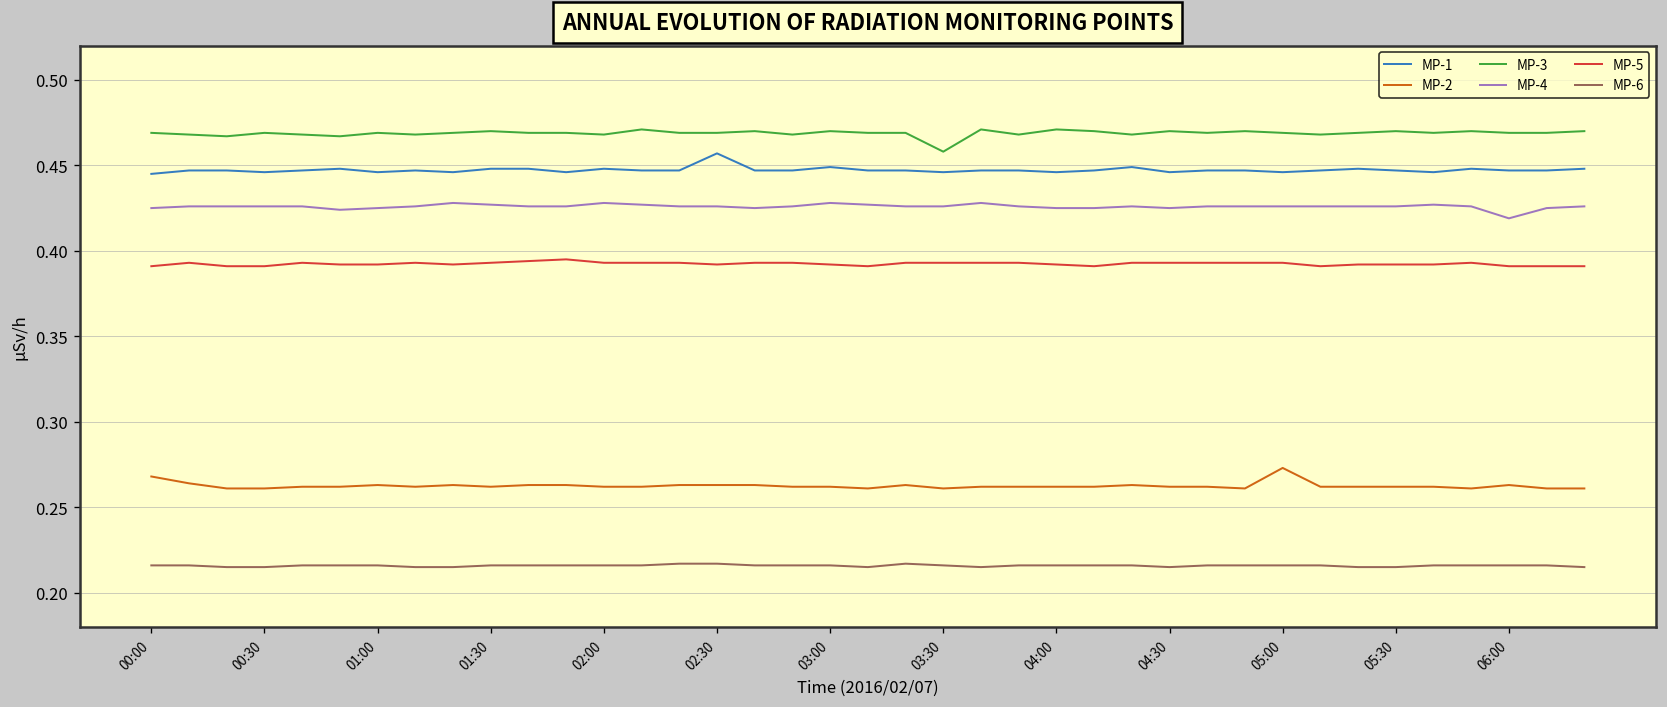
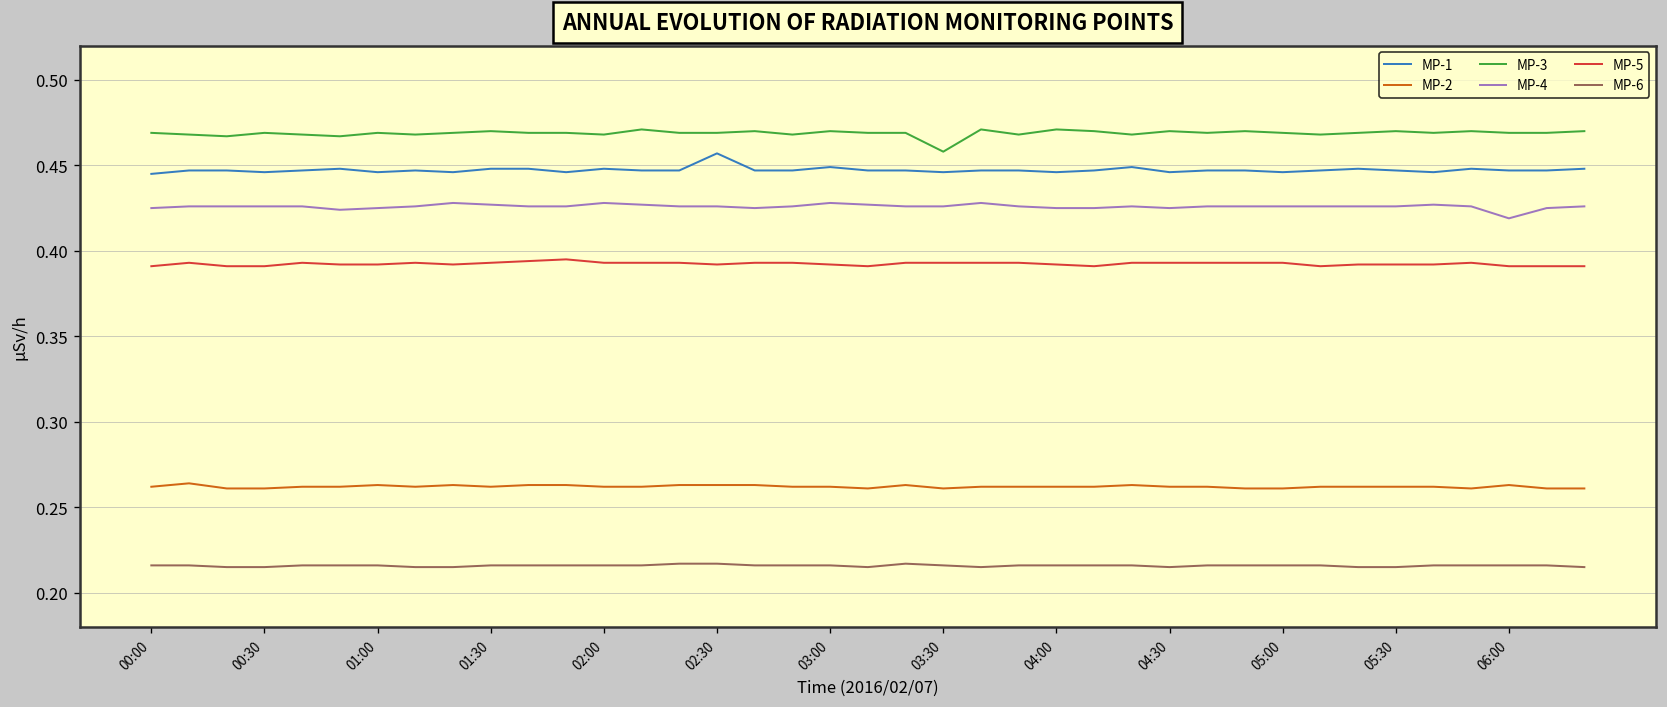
  {
    "MP-1": {
      "00:00": 0.445,
      "00:30": 0.446,
      "01:00": 0.446,
      "01:30": 0.448,
      "02:00": 0.448,
      "02:30": 0.457,
      "03:00": 0.449,
      "03:30": 0.446,
      "04:00": 0.446,
      "04:30": 0.446,
      "05:00": 0.446,
      "05:30": 0.447,
      "06:00": 0.447
    },
    "MP-2": {
-     "00:00": 0.268,
+     "00:00": 0.262,
      "00:30": 0.261,
      "01:00": 0.263,
      "01:30": 0.262,
      "02:00": 0.262,
      "02:30": 0.263,
      "03:00": 0.262,
      "03:30": 0.261,
      "04:00": 0.262,
      "04:30": 0.262,
-     "05:00": 0.273,
+     "05:00": 0.261,
      "05:30": 0.262,
      "06:00": 0.263
    },
    "MP-3": {
      "00:00": 0.469,
      "00:30": 0.469,
      "01:00": 0.469,
      "01:30": 0.470,
      "02:00": 0.468,
      "02:30": 0.469,
      "03:00": 0.470,
      "03:30": 0.458,
      "04:00": 0.471,
      "04:30": 0.470,
      "05:00": 0.469,
      "05:30": 0.470,
      "06:00": 0.469
    },
    "MP-4": {
      "00:00": 0.425,
      "00:30": 0.426,
      "01:00": 0.425,
      "01:30": 0.427,
      "02:00": 0.428,
      "02:30": 0.426,
      "03:00": 0.428,
      "03:30": 0.426,
      "04:00": 0.425,
      "04:30": 0.425,
      "05:00": 0.426,
      "05:30": 0.426,
      "06:00": 0.419
    },
    "MP-5": {
      "00:00": 0.391,
      "00:30": 0.391,
      "01:00": 0.392,
      "01:30": 0.393,
      "02:00": 0.393,
      "02:30": 0.392,
      "03:00": 0.392,
      "03:30": 0.393,
      "04:00": 0.392,
      "04:30": 0.393,
      "05:00": 0.393,
      "05:30": 0.392,
      "06:00": 0.391
    },
    "MP-6": {
      "00:00": 0.216,
      "00:30": 0.215,
      "01:00": 0.216,
      "01:30": 0.216,
      "02:00": 0.216,
      "02:30": 0.217,
      "03:00": 0.216,
      "03:30": 0.216,
      "04:00": 0.216,
      "04:30": 0.215,
      "05:00": 0.216,
      "05:30": 0.215,
      "06:00": 0.216
    }
  }
